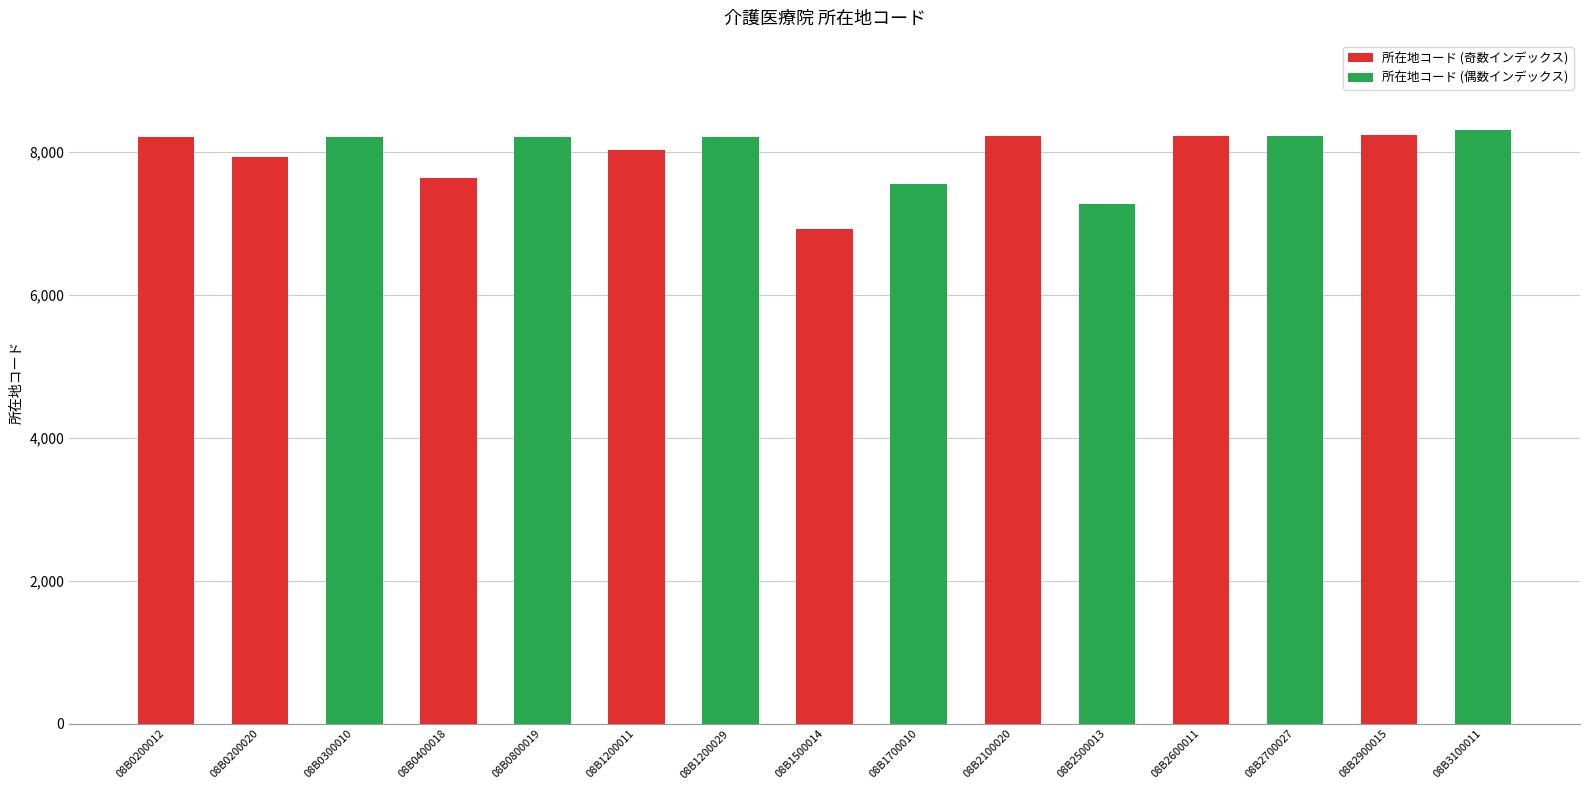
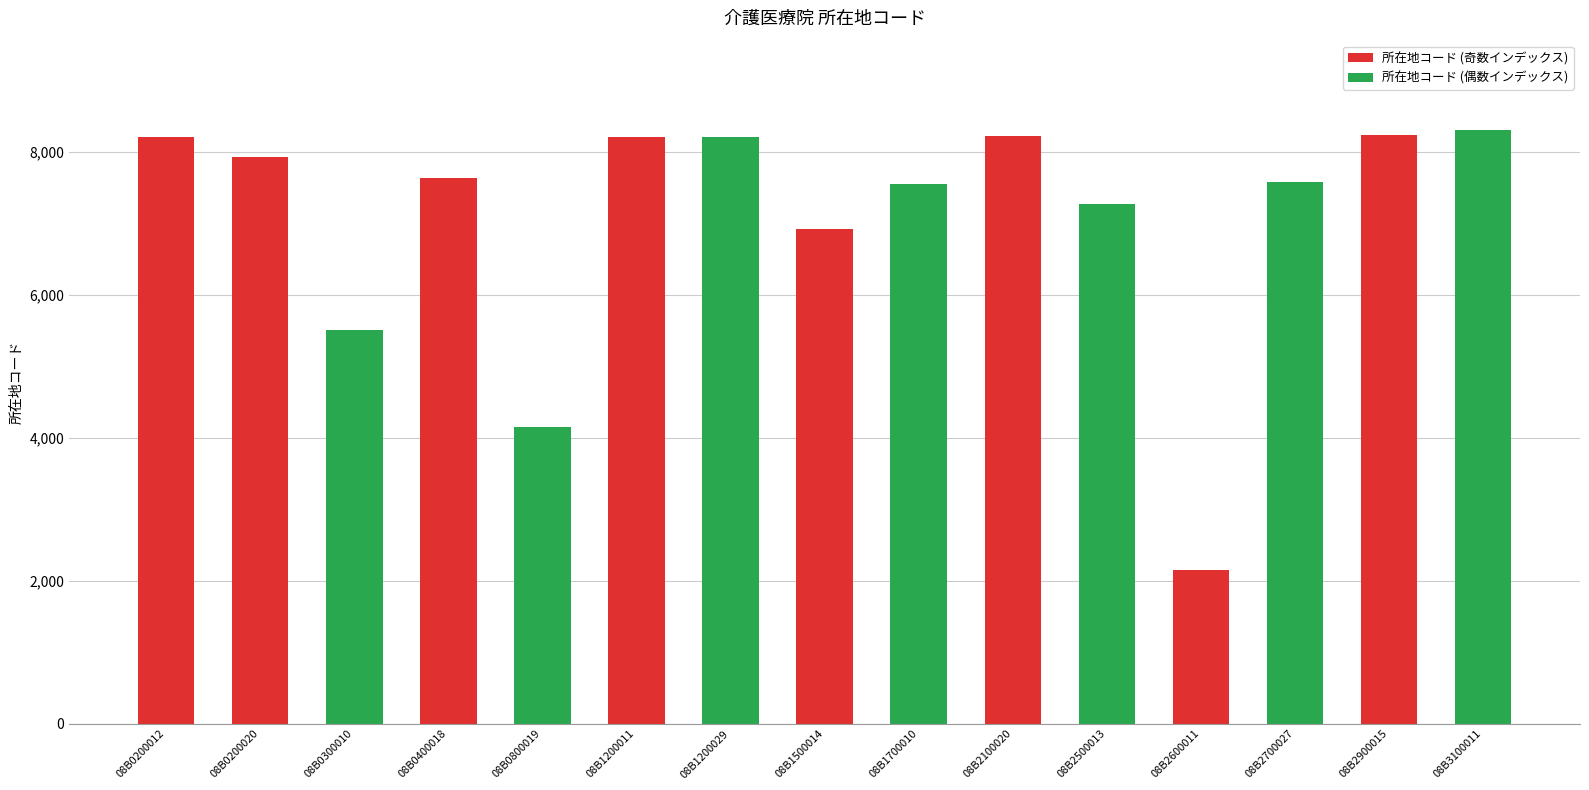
  {
    "08B0200012": "8,200",
    "08B0200020": "7,900",
-   "08B0300010": "8,200",
+   "08B0300010": "5,500",
    "08B0400018": "7,600",
-   "08B0800019": "8,200",
-   "08B1200011": "8,000",
+   "08B0800019": "4,200",
+   "08B1200011": "8,200",
    "08B1200029": "8,200",
    "08B1500014": "6,900",
    "08B1700010": "7,500",
    "08B2100020": "8,200",
    "08B2500013": "7,300",
-   "08B2600011": "8,200",
-   "08B2700027": "8,200",
+   "08B2600011": "2,200",
+   "08B2700027": "7,600",
    "08B2900015": "8,200",
    "08B3100011": "8,300"
  }
